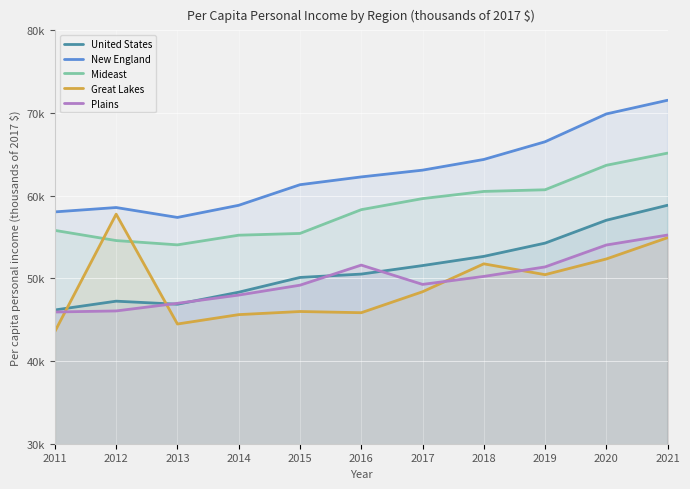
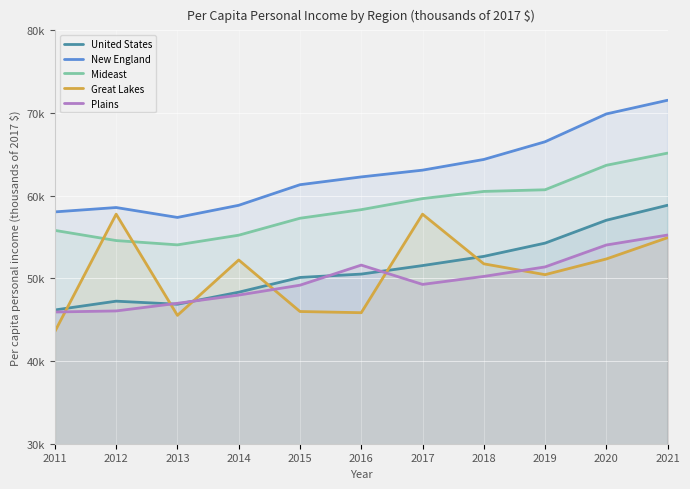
  {
    "Mideast": {
      "2011": 56000,
      "2012": 55000,
      "2013": 54000,
      "2014": 55000,
-     "2015": 55000,
+     "2015": 57000,
      "2016": 58000,
      "2017": 60000,
      "2018": 61000,
      "2019": 61000,
      "2020": 64000,
      "2021": 65000
    },
    "Great Lakes": {
      "2011": 44000,
      "2012": 58000,
-     "2013": 44000,
-     "2014": 46000,
+     "2013": 46000,
+     "2014": 52000,
      "2015": 46000,
      "2016": 46000,
-     "2017": 48000,
+     "2017": 58000,
      "2018": 52000,
      "2019": 50000,
      "2020": 52000,
      "2021": 55000
    },
    "Plains": {
      "2012": 46000,
      "2014": 48000,
      "2015": 49000,
      "2016": 52000,
      "2017": 49000,
      "2018": 50000,
      "2019": 51000,
      "2020": 54000,
      "2021": 55000
    }
  }
